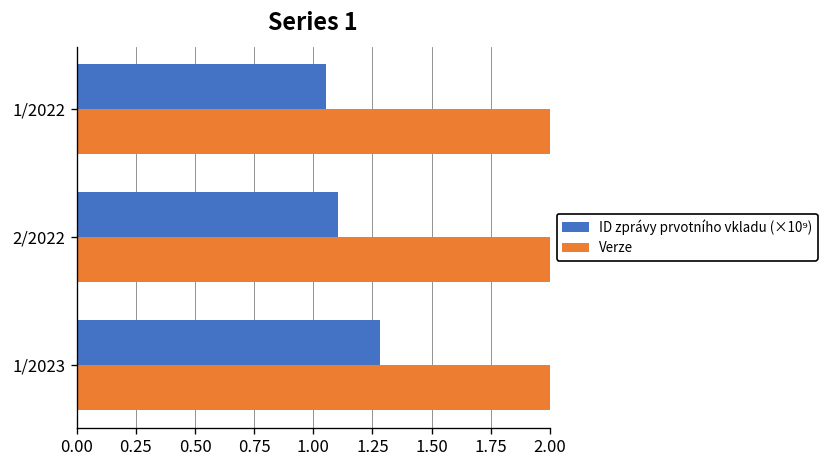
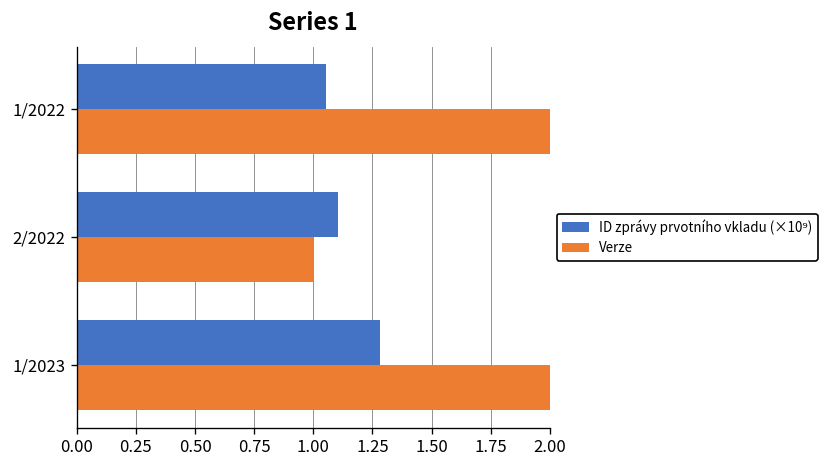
  {
    "ID zprávy prvotního vkladu (×10⁹)": {
      "1/2022": 1.05,
      "2/2022": 1.10,
      "1/2023": 1.28
    },
    "Verze": {
      "1/2022": 2,
-     "2/2022": 2,
+     "2/2022": 1,
      "1/2023": 2
    }
  }
